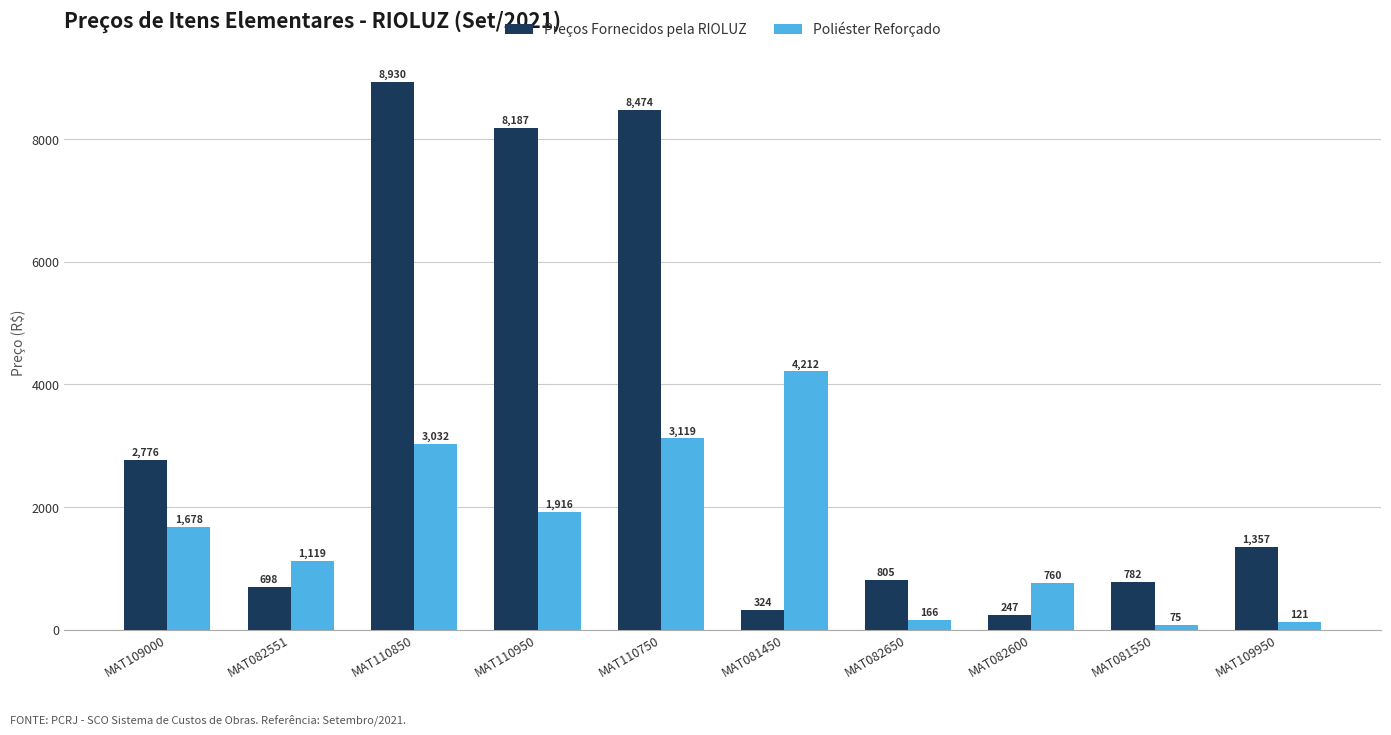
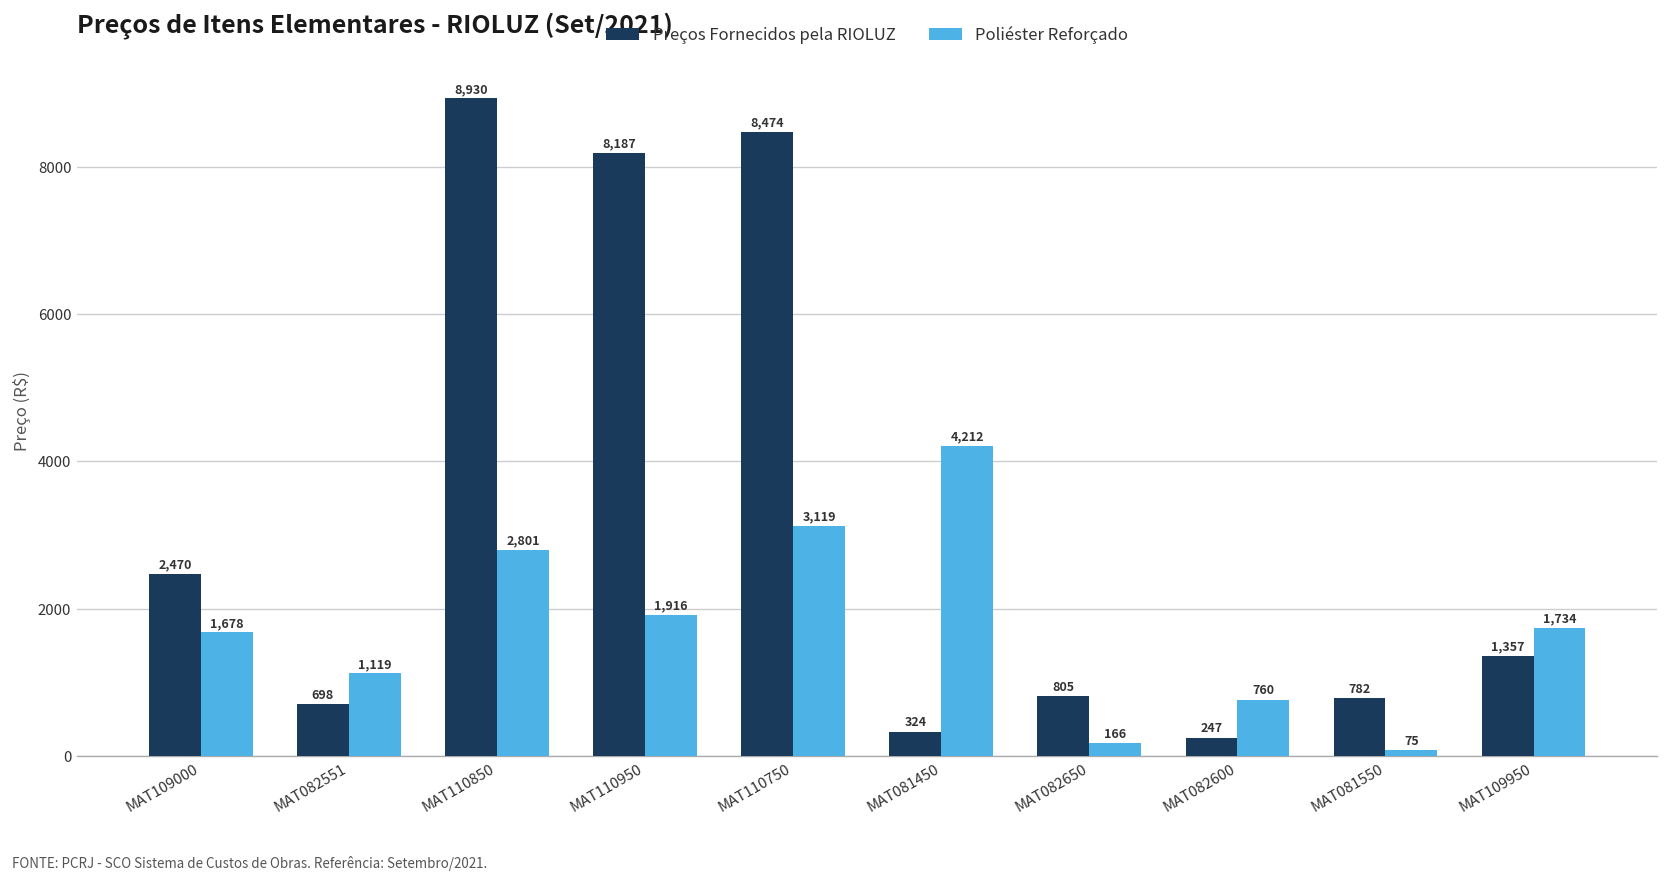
  {
    "Preços Fornecidos pela RIOLUZ": {
-     "MAT109000": "2,776",
+     "MAT109000": "2,470",
      "MAT082551": "698",
      "MAT110850": "8,930",
      "MAT110950": "8,187",
      "MAT110750": "8,474",
      "MAT081450": "324",
      "MAT082650": "805",
      "MAT082600": "247",
      "MAT081550": "782",
      "MAT109950": "1,357"
    },
    "Poliéster Reforçado": {
      "MAT109000": "1,678",
      "MAT082551": "1,119",
-     "MAT110850": "3,032",
+     "MAT110850": "2,801",
      "MAT110950": "1,916",
      "MAT110750": "3,119",
      "MAT081450": "4,212",
      "MAT082650": "166",
      "MAT082600": "760",
      "MAT081550": "75",
-     "MAT109950": "121"
+     "MAT109950": "1,734"
    }
  }
